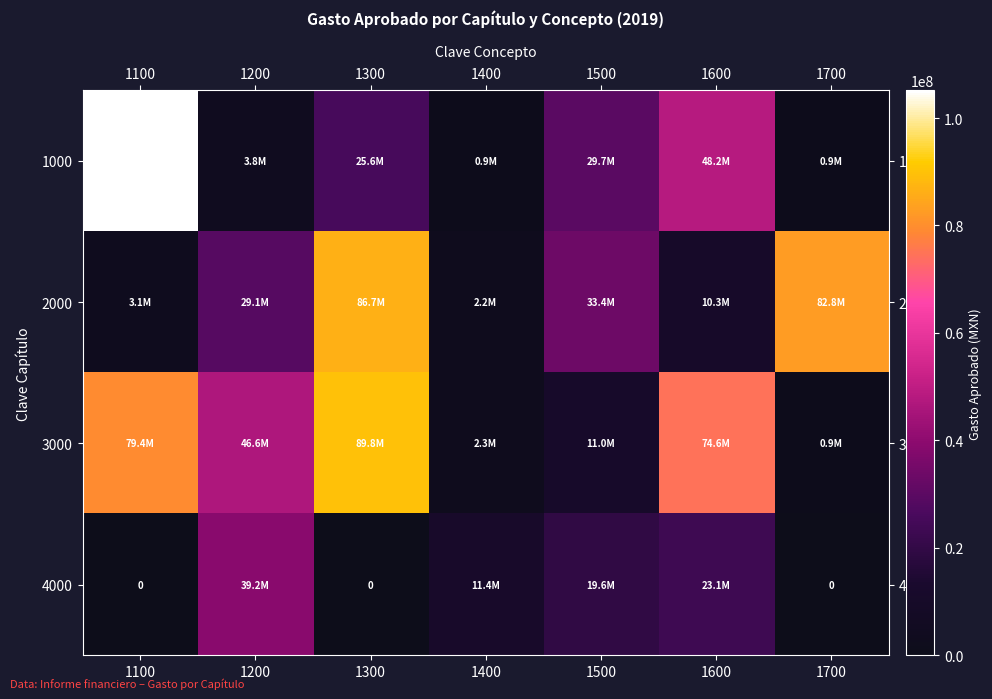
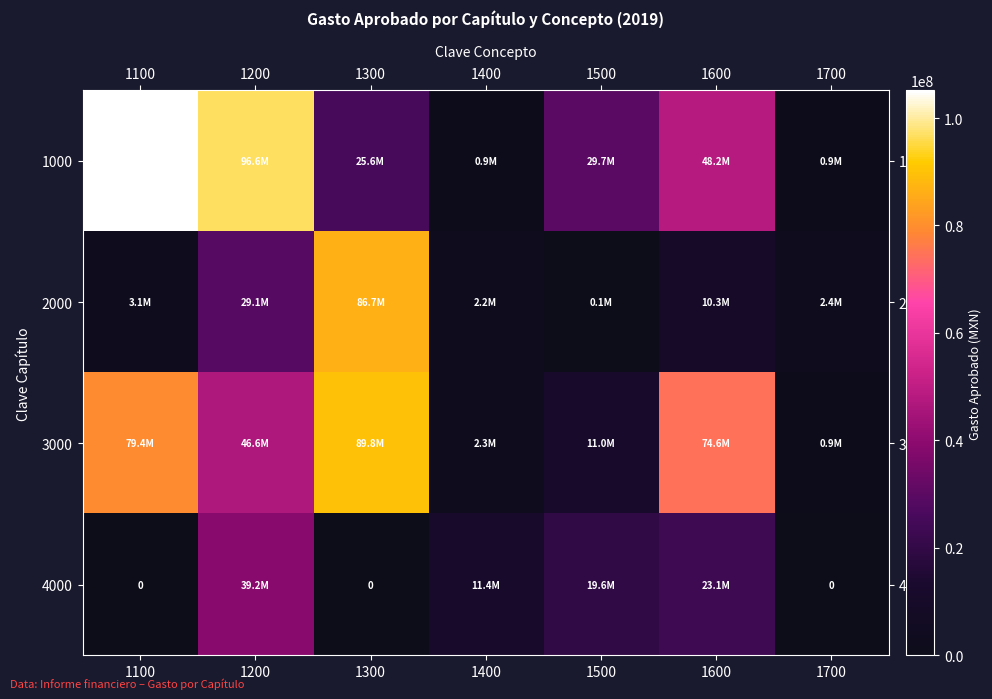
  {
    "1000": {
-     "1200": "3.8M",
+     "1200": "96.6M",
      "1300": "25.6M",
      "1400": "0.9M",
      "1500": "29.7M",
      "1600": "48.2M",
      "1700": "0.9M"
    },
    "2000": {
      "1100": "3.1M",
      "1200": "29.1M",
      "1300": "86.7M",
      "1400": "2.2M",
-     "1500": "33.4M",
+     "1500": "0.1M",
      "1600": "10.3M",
-     "1700": "82.8M"
+     "1700": "2.4M"
    },
    "3000": {
      "1100": "79.4M",
      "1200": "46.6M",
      "1300": "89.8M",
      "1400": "2.3M",
      "1500": "11.0M",
      "1600": "74.6M",
      "1700": "0.9M"
    },
    "4000": {
      "1100": "0",
      "1200": "39.2M",
      "1300": "0",
      "1400": "11.4M",
      "1500": "19.6M",
      "1600": "23.1M",
      "1700": "0"
    }
  }
